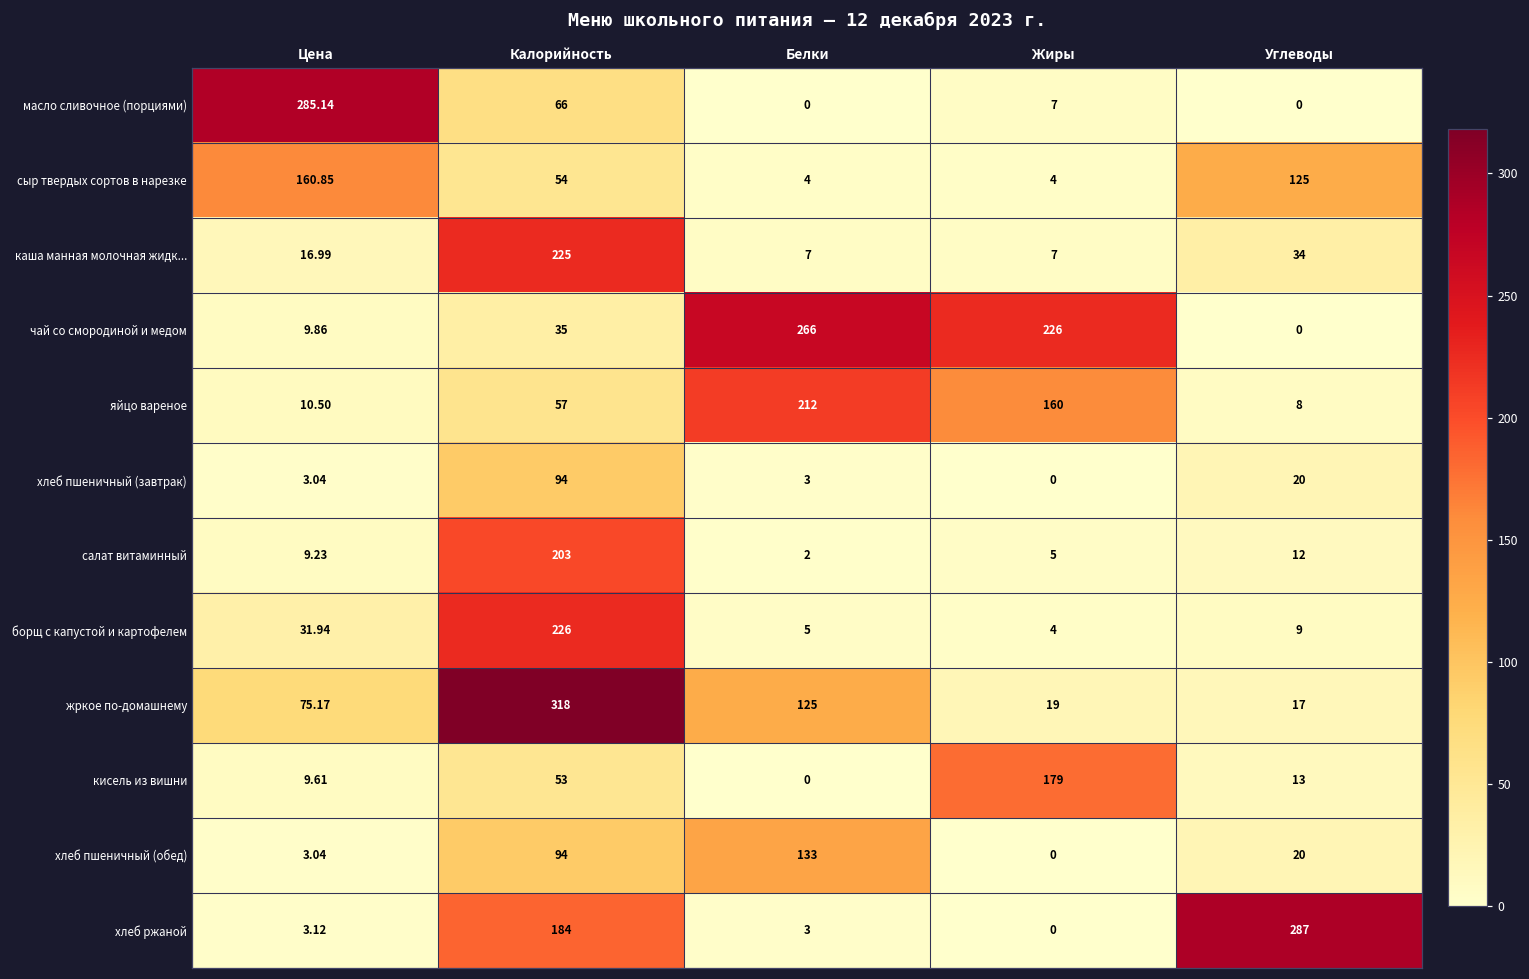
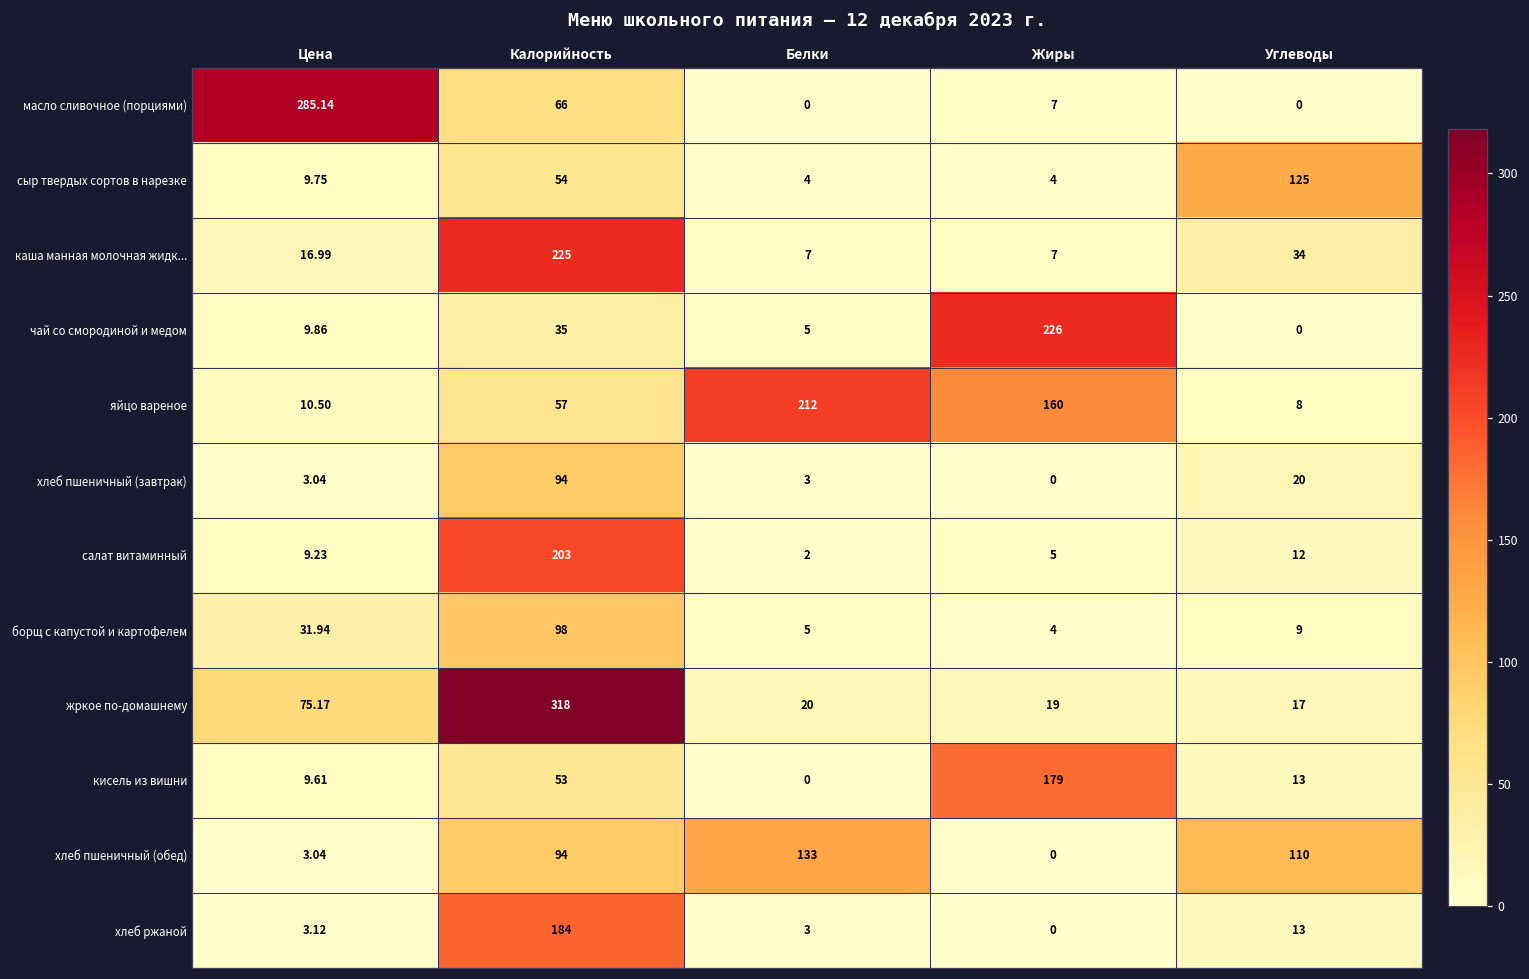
  {
    "масло сливочное (порциями)": {
      "Цена": 285.14,
      "Калорийность": 66,
      "Белки": 0,
      "Жиры": 7,
      "Углеводы": 0
    },
    "сыр твердых сортов в нарезке": {
-     "Цена": 160.85,
+     "Цена": 9.75,
      "Калорийность": 54,
      "Белки": 4,
      "Жиры": 4,
      "Углеводы": 125
    },
    "каша манная молочная жидк...": {
      "Цена": 16.99,
      "Калорийность": 225,
      "Белки": 7,
      "Жиры": 7,
      "Углеводы": 34
    },
    "чай со смородиной и медом": {
      "Цена": 9.86,
      "Калорийность": 35,
-     "Белки": 266,
+     "Белки": 5,
      "Жиры": 226,
      "Углеводы": 0
    },
    "яйцо вареное": {
      "Цена": 10.50,
      "Калорийность": 57,
      "Белки": 212,
      "Жиры": 160,
      "Углеводы": 8
    },
    "хлеб пшеничный (завтрак)": {
      "Цена": 3.04,
      "Калорийность": 94,
      "Белки": 3,
      "Жиры": 0,
      "Углеводы": 20
    },
    "салат витаминный": {
      "Цена": 9.23,
      "Калорийность": 203,
      "Белки": 2,
      "Жиры": 5,
      "Углеводы": 12
    },
    "борщ с капустой и картофелем": {
      "Цена": 31.94,
-     "Калорийность": 226,
+     "Калорийность": 98,
      "Белки": 5,
      "Жиры": 4,
      "Углеводы": 9
    },
    "жркое по-домашнему": {
      "Цена": 75.17,
      "Калорийность": 318,
-     "Белки": 125,
+     "Белки": 20,
      "Жиры": 19,
      "Углеводы": 17
    },
    "кисель из вишни": {
      "Цена": 9.61,
      "Калорийность": 53,
      "Белки": 0,
      "Жиры": 179,
      "Углеводы": 13
    },
    "хлеб пшеничный (обед)": {
      "Цена": 3.04,
      "Калорийность": 94,
      "Белки": 133,
      "Жиры": 0,
-     "Углеводы": 20
+     "Углеводы": 110
    },
    "хлеб ржаной": {
      "Цена": 3.12,
      "Калорийность": 184,
      "Белки": 3,
      "Жиры": 0,
-     "Углеводы": 287
+     "Углеводы": 13
    }
  }
